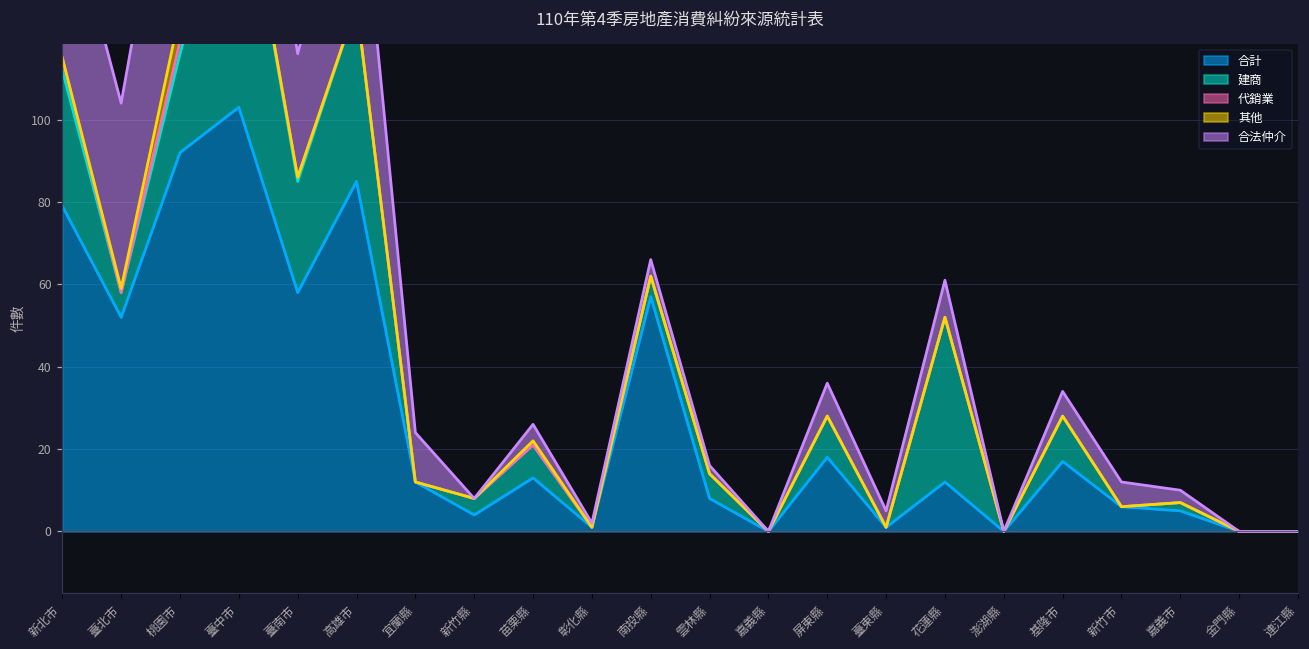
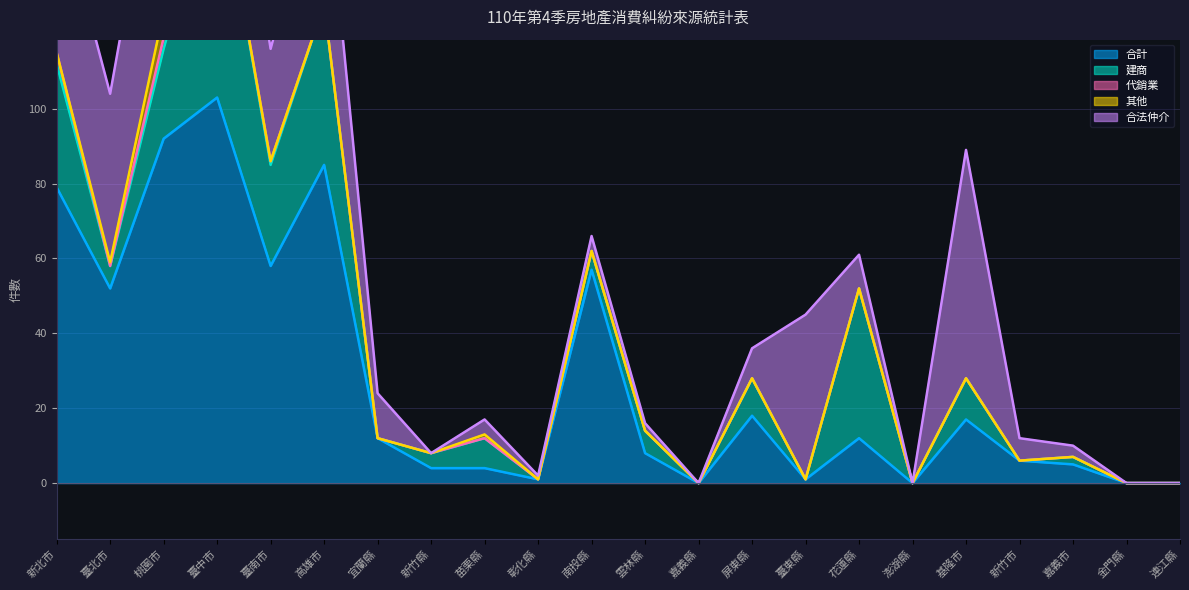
  {
    "合計": {
      "新北市": 79,
      "臺北市": 52,
      "桃園市": 92,
      "臺中市": 103,
      "臺南市": 58,
      "高雄市": 85,
      "新竹縣": 4,
-     "苗栗縣": 13,
+     "苗栗縣": 4,
      "南投縣": 57,
      "雲林縣": 8,
      "屏東縣": 18,
      "花蓮縣": 12,
      "基隆市": 17,
      "嘉義市": 5
    },
    "建商": {
      "新北市": 33,
      "桃園市": 24,
      "臺南市": 27
    },
    "其他": {
      "臺北市": 1,
      "苗栗縣": 1
    },
    "合法仲介": {
      "臺北市": 45,
      "臺南市": 30,
      "宜蘭縣": 12,
      "苗栗縣": 4,
      "彰化縣": 1,
      "南投縣": 4,
      "雲林縣": 2,
      "屏東縣": 8,
-     "臺東縣": 4,
+     "臺東縣": 44,
      "花蓮縣": 9,
-     "基隆市": 6,
+     "基隆市": 61,
      "新竹市": 6,
      "嘉義市": 3
    }
  }
